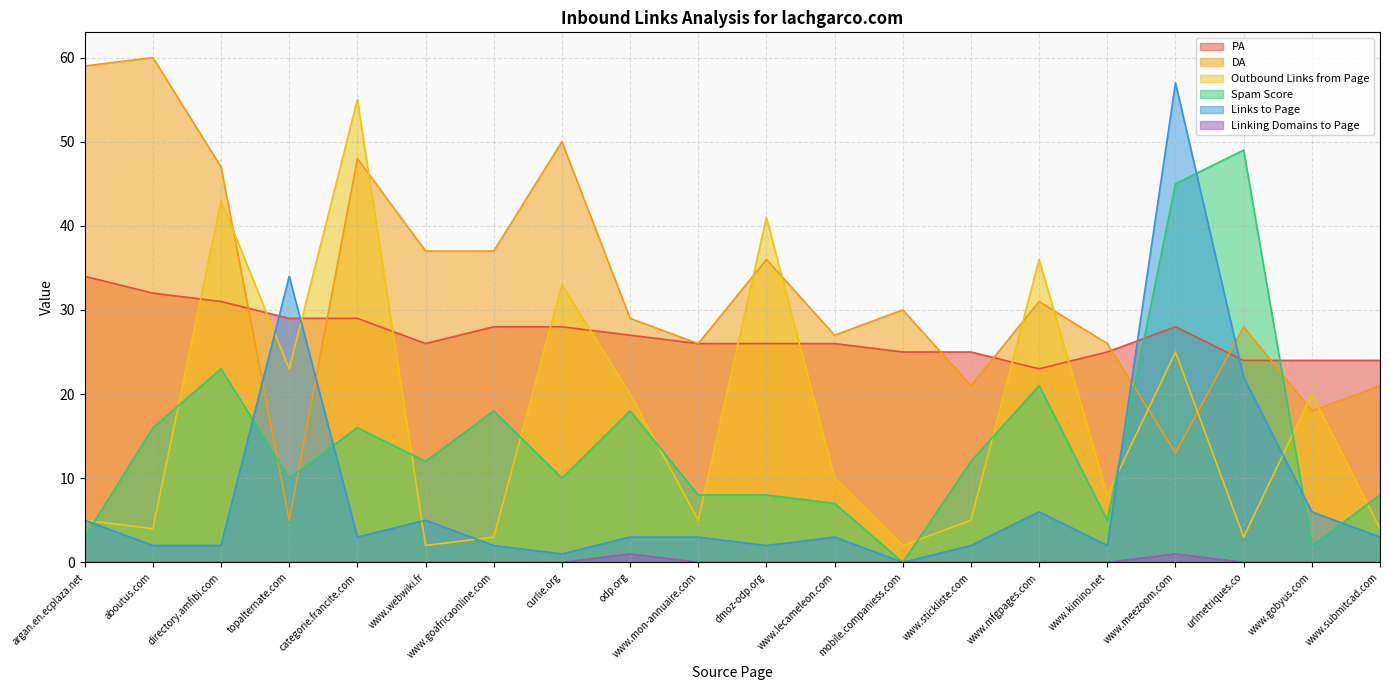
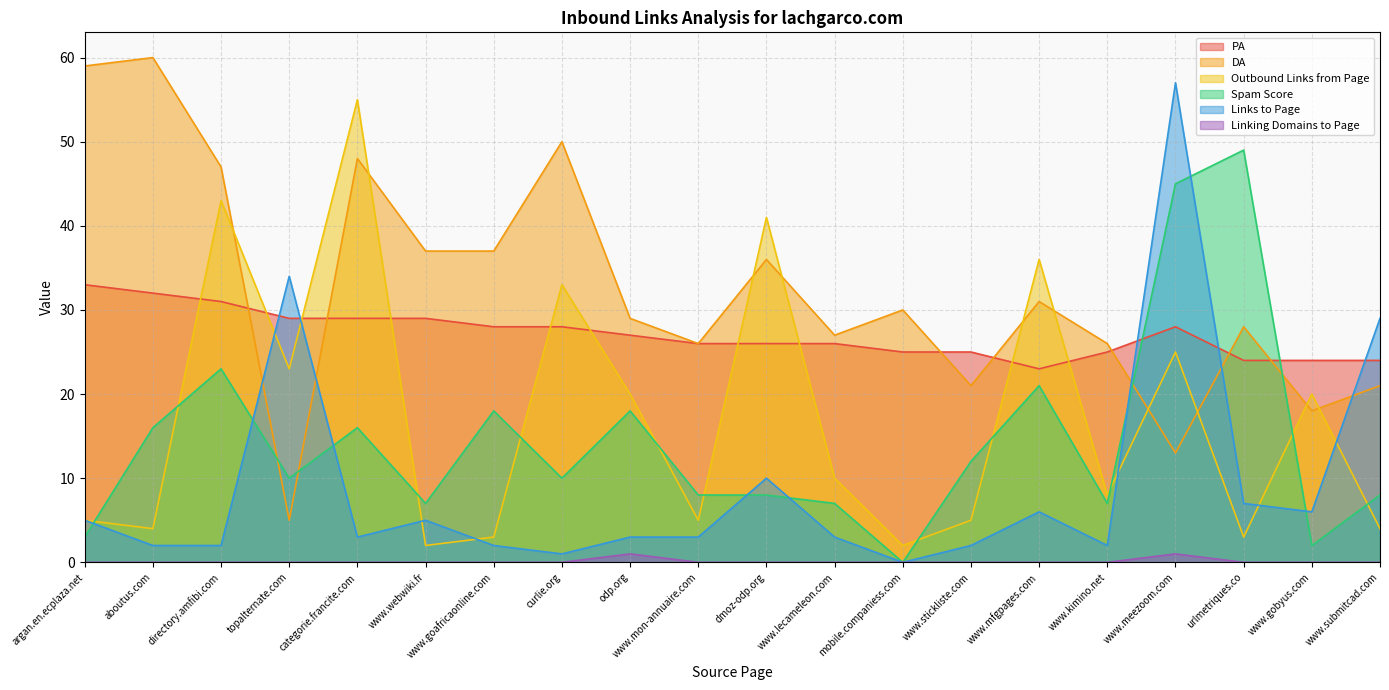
  {
    "PA": {
-     "argan.en.ecplaza.net": 34,
+     "argan.en.ecplaza.net": 33,
      "aboutus.com": 32,
      "directory.amfibi.com": 31,
      "topalternate.com": 29,
      "categorie.francite.com": 29,
-     "www.webwiki.fr": 26,
+     "www.webwiki.fr": 29,
      "www.goafricaonline.com": 28,
      "curlie.org": 28,
      "odp.org": 27,
      "dmoz-odp.org": 26,
      "www.lecameleon.com": 26,
      "mobile.companiess.com": 25,
      "www.stickliste.com": 25,
      "www.mfgpages.com": 23,
      "www.kimino.net": 25,
      "www.meezoom.com": 28,
      "urlmetriques.co": 24,
      "www.gobyus.com": 24,
      "www.submitcad.com": 24
    },
    "Spam Score": {
      "argan.en.ecplaza.net": 3,
      "aboutus.com": 16,
      "directory.amfibi.com": 23,
      "topalternate.com": 10,
      "categorie.francite.com": 16,
-     "www.webwiki.fr": 12,
+     "www.webwiki.fr": 7,
      "www.goafricaonline.com": 18,
      "curlie.org": 10,
      "odp.org": 18,
      "www.mon-annuaire.com": 8,
      "dmoz-odp.org": 8,
      "www.lecameleon.com": 7,
      "www.stickliste.com": 12,
      "www.mfgpages.com": 21,
-     "www.kimino.net": 5,
+     "www.kimino.net": 7,
      "www.meezoom.com": 45,
      "urlmetriques.co": 49,
      "www.gobyus.com": 2,
      "www.submitcad.com": 8
    },
    "Links to Page": {
      "aboutus.com": 2,
      "directory.amfibi.com": 2,
      "topalternate.com": 34,
      "categorie.francite.com": 3,
      "www.webwiki.fr": 5,
      "www.goafricaonline.com": 2,
      "curlie.org": 1,
      "odp.org": 3,
      "www.mon-annuaire.com": 3,
-     "dmoz-odp.org": 2,
+     "dmoz-odp.org": 10,
      "www.lecameleon.com": 3,
      "www.stickliste.com": 2,
      "www.mfgpages.com": 6,
      "www.kimino.net": 2,
      "www.meezoom.com": 57,
-     "urlmetriques.co": 22,
+     "urlmetriques.co": 7,
      "www.gobyus.com": 6,
-     "www.submitcad.com": 3
+     "www.submitcad.com": 29
    },
    "Linking Domains to Page": {
      "argan.en.ecplaza.net": 0,
      "aboutus.com": 0,
      "directory.amfibi.com": 0,
      "topalternate.com": 0,
      "categorie.francite.com": 0,
      "www.webwiki.fr": 0,
      "www.goafricaonline.com": 0,
      "curlie.org": 0,
      "odp.org": 1,
      "www.mon-annuaire.com": 0,
      "dmoz-odp.org": 0,
      "www.lecameleon.com": 0,
      "www.stickliste.com": 0,
      "www.mfgpages.com": 0,
      "www.kimino.net": 0,
      "www.meezoom.com": 1,
      "urlmetriques.co": 0,
      "www.gobyus.com": 0,
      "www.submitcad.com": 0
    }
  }
